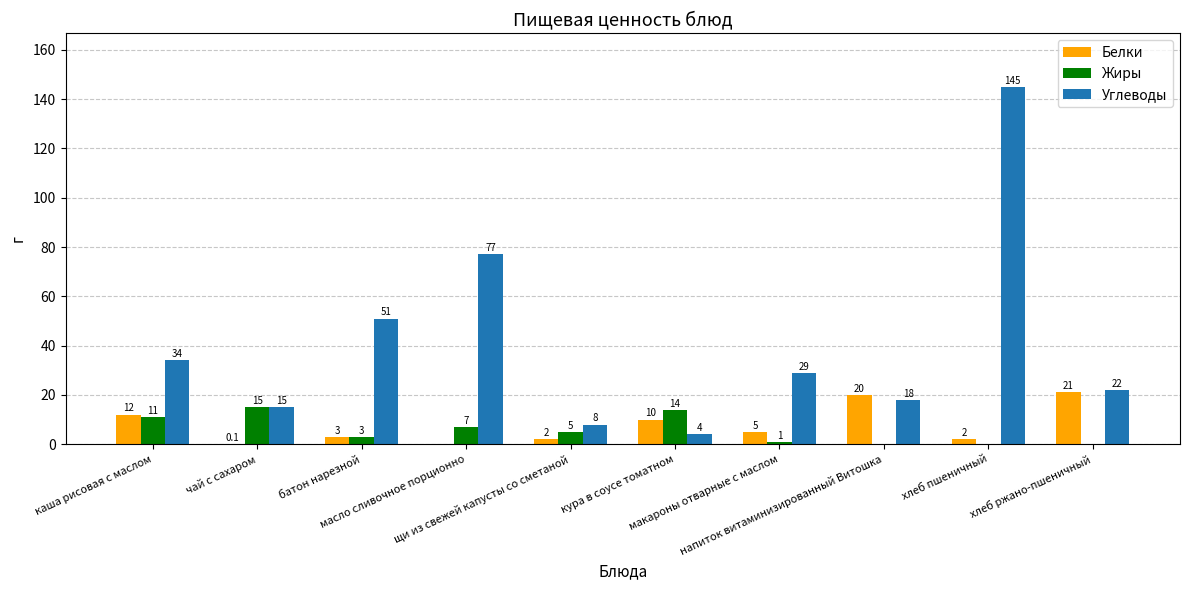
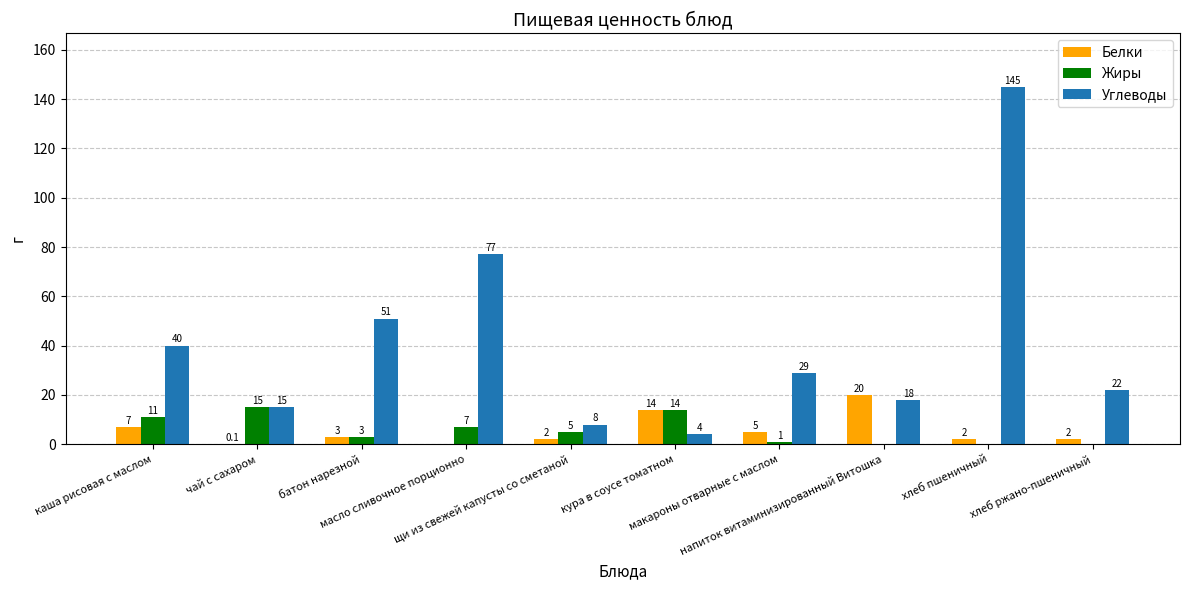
  {
    "Белки": {
-     "каша рисовая с маслом": 12,
+     "каша рисовая с маслом": 7,
      "чай с сахаром": 0.1,
      "батон нарезной": 3,
      "щи из свежей капусты со сметаной": 2,
-     "кура в соусе томатном": 10,
+     "кура в соусе томатном": 14,
      "макароны отварные с маслом": 5,
      "напиток витаминизированный Витошка": 20,
      "хлеб пшеничный": 2,
-     "хлеб ржано-пшеничный": 21
+     "хлеб ржано-пшеничный": 2
    },
    "Жиры": {
      "каша рисовая с маслом": 11,
      "чай с сахаром": 15,
      "батон нарезной": 3,
      "масло сливочное порционно": 7,
      "щи из свежей капусты со сметаной": 5,
      "кура в соусе томатном": 14,
      "макароны отварные с маслом": 1
    },
    "Углеводы": {
-     "каша рисовая с маслом": 34,
+     "каша рисовая с маслом": 40,
      "чай с сахаром": 15,
      "батон нарезной": 51,
      "масло сливочное порционно": 77,
      "щи из свежей капусты со сметаной": 8,
      "кура в соусе томатном": 4,
      "макароны отварные с маслом": 29,
      "напиток витаминизированный Витошка": 18,
      "хлеб пшеничный": 145,
      "хлеб ржано-пшеничный": 22
    }
  }
